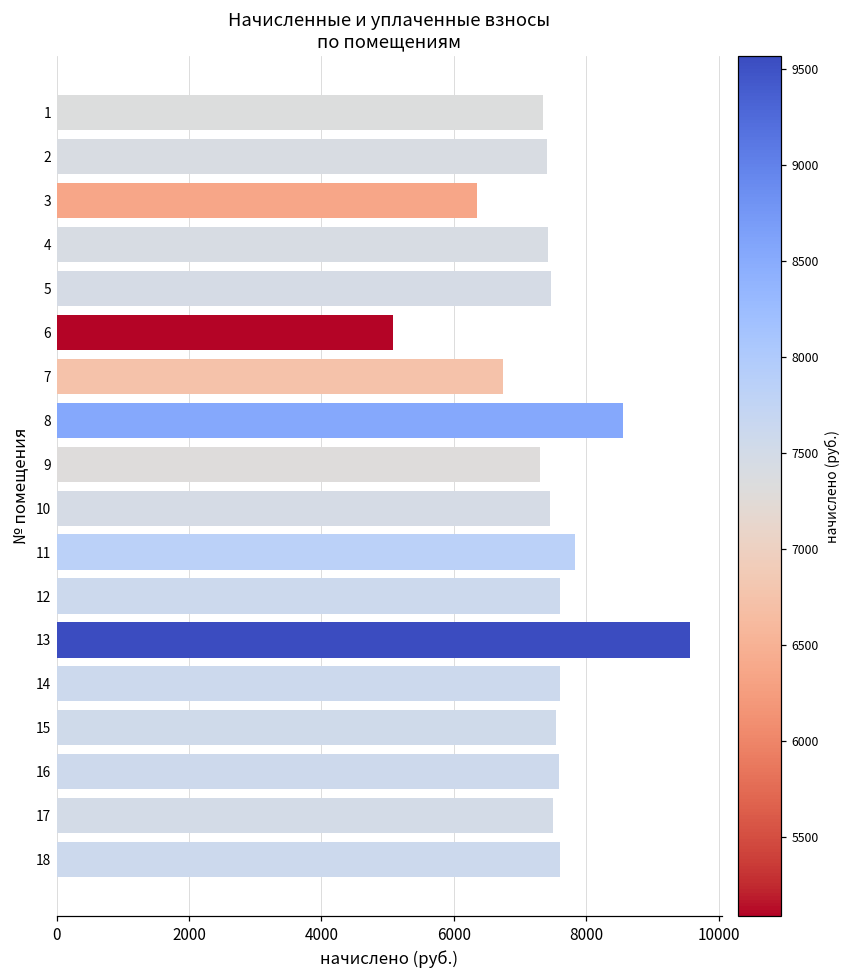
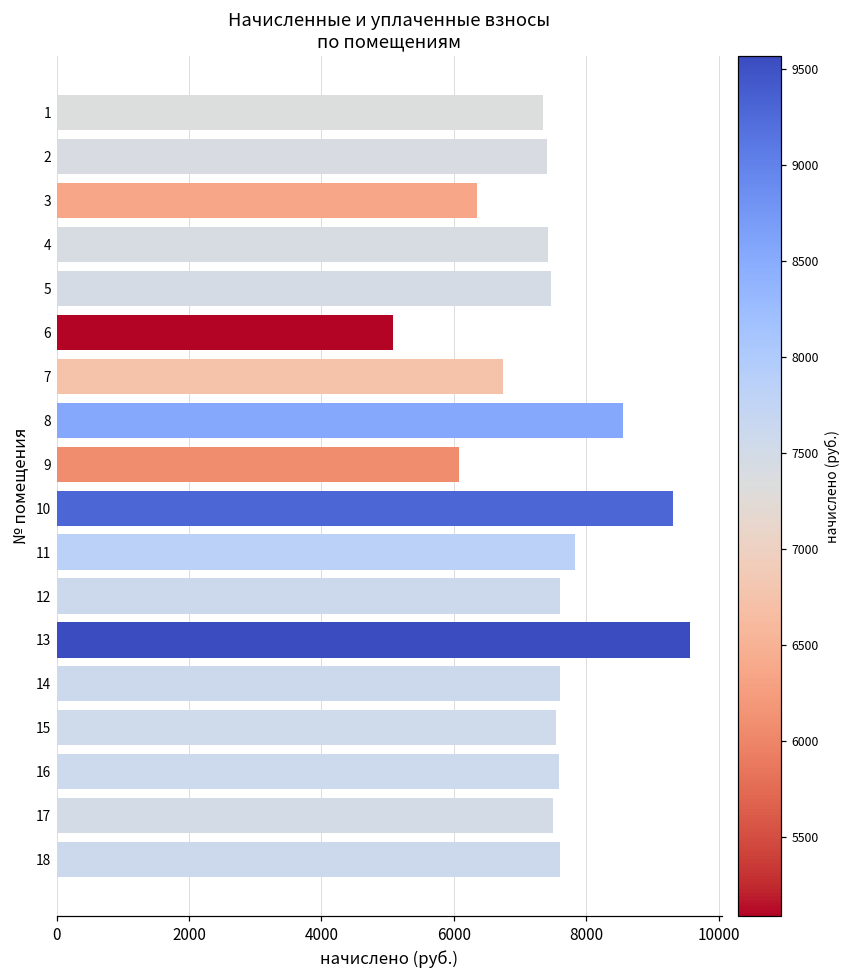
  {
    "1": 7300,
    "2": 7400,
    "3": 6300,
    "4": 7400,
    "5": 7500,
    "6": 5100,
    "7": 6700,
    "8": 8500,
-   "9": 7300,
-   "10": 7400,
+   "9": 6100,
+   "10": 9300,
    "11": 7800,
    "12": 7600,
    "13": 9600,
    "14": 7600,
    "15": 7500,
    "16": 7600,
    "17": 7500,
    "18": 7600
  }
